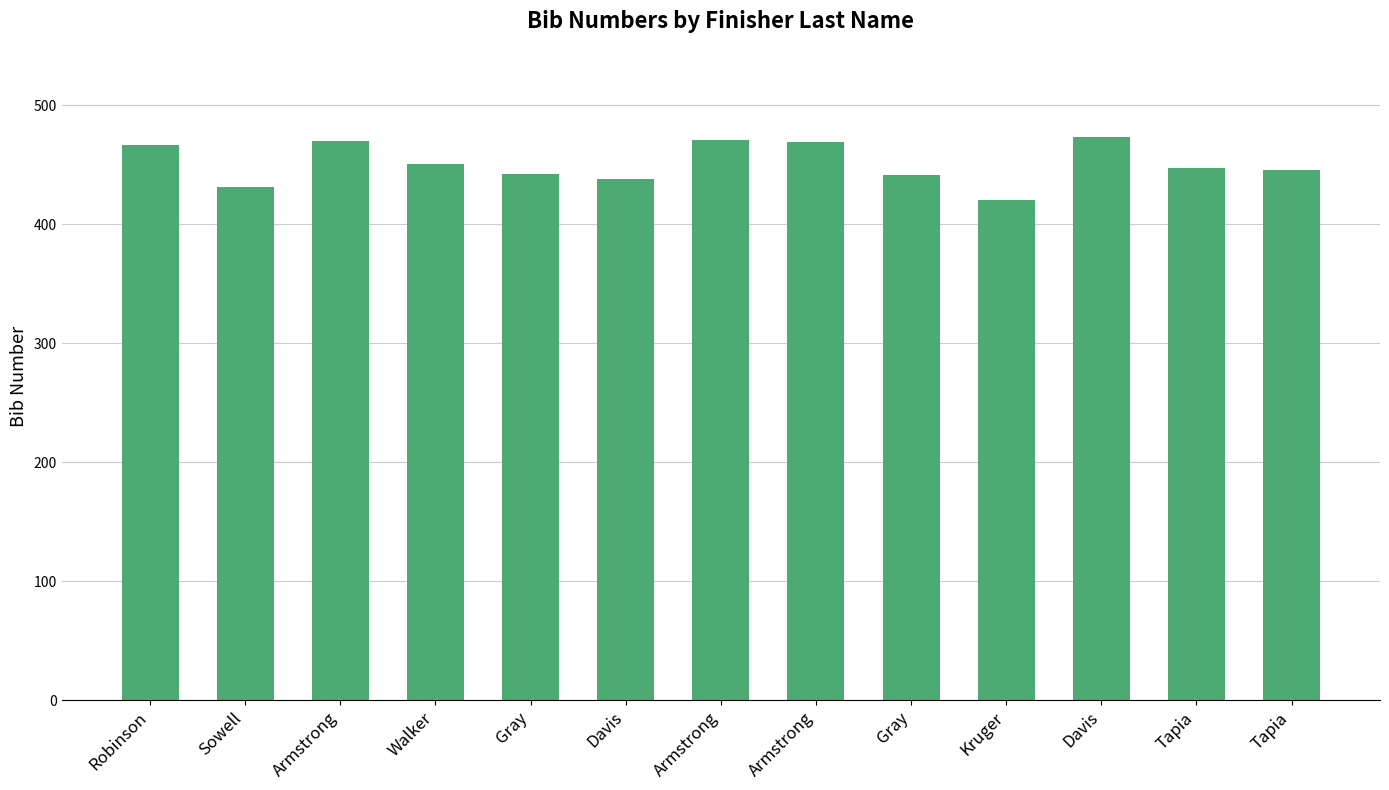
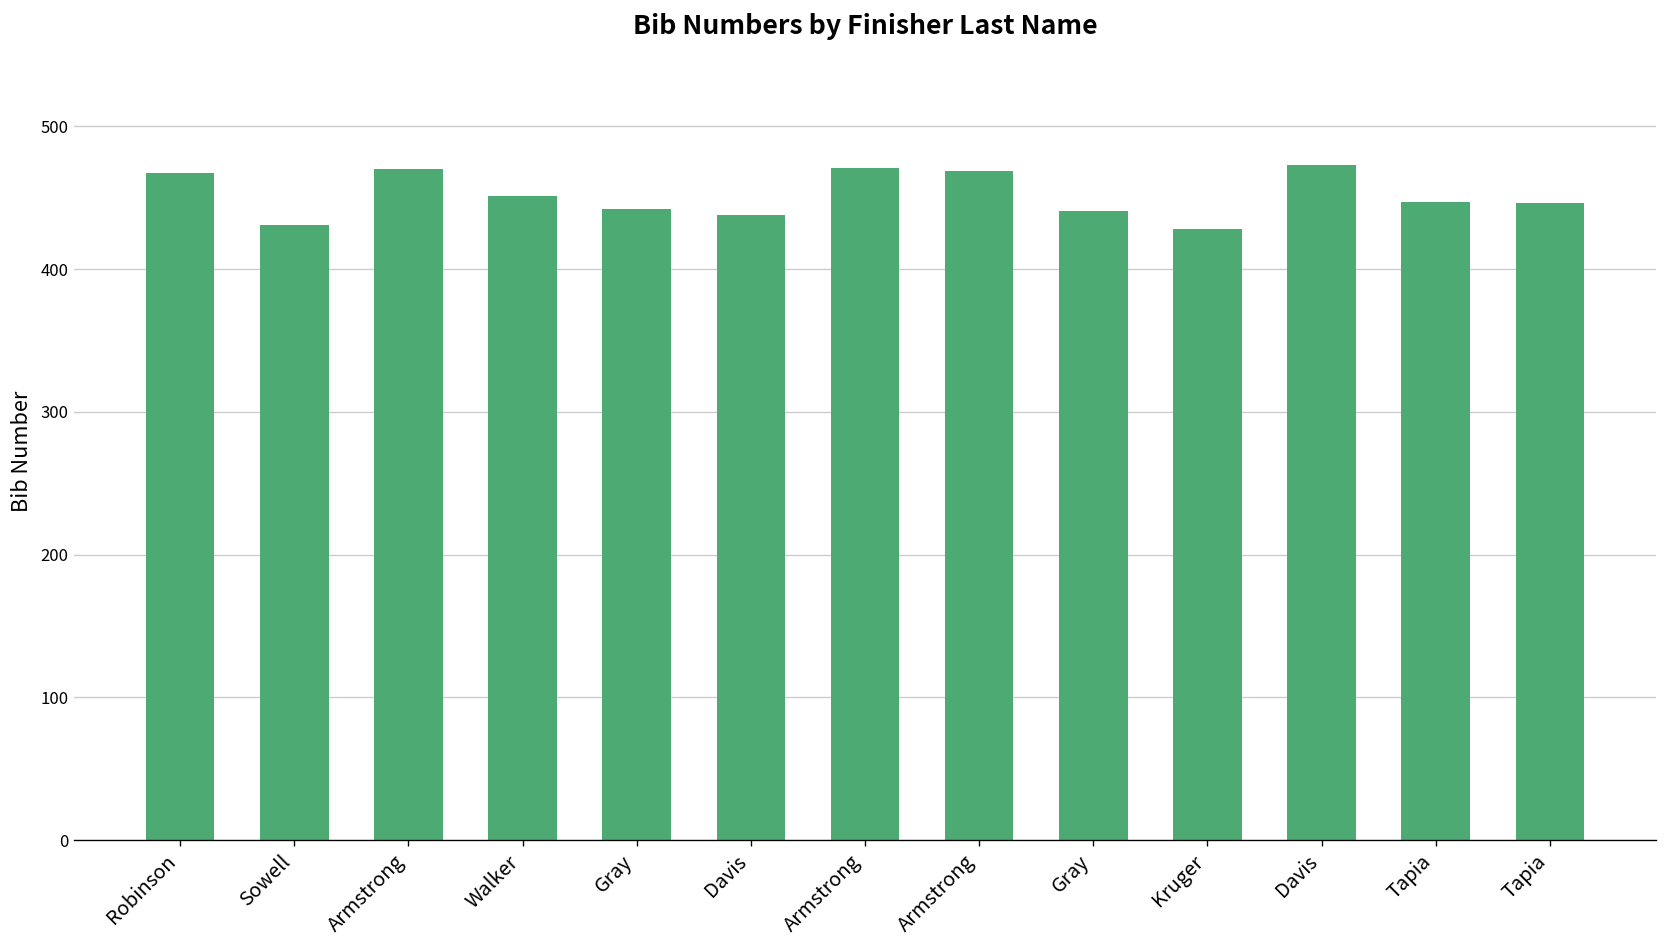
  {
    "Robinson": 467,
    "Sowell": 431,
    "Walker": 451,
-   "Kruger": 420
+   "Kruger": 428
  }
